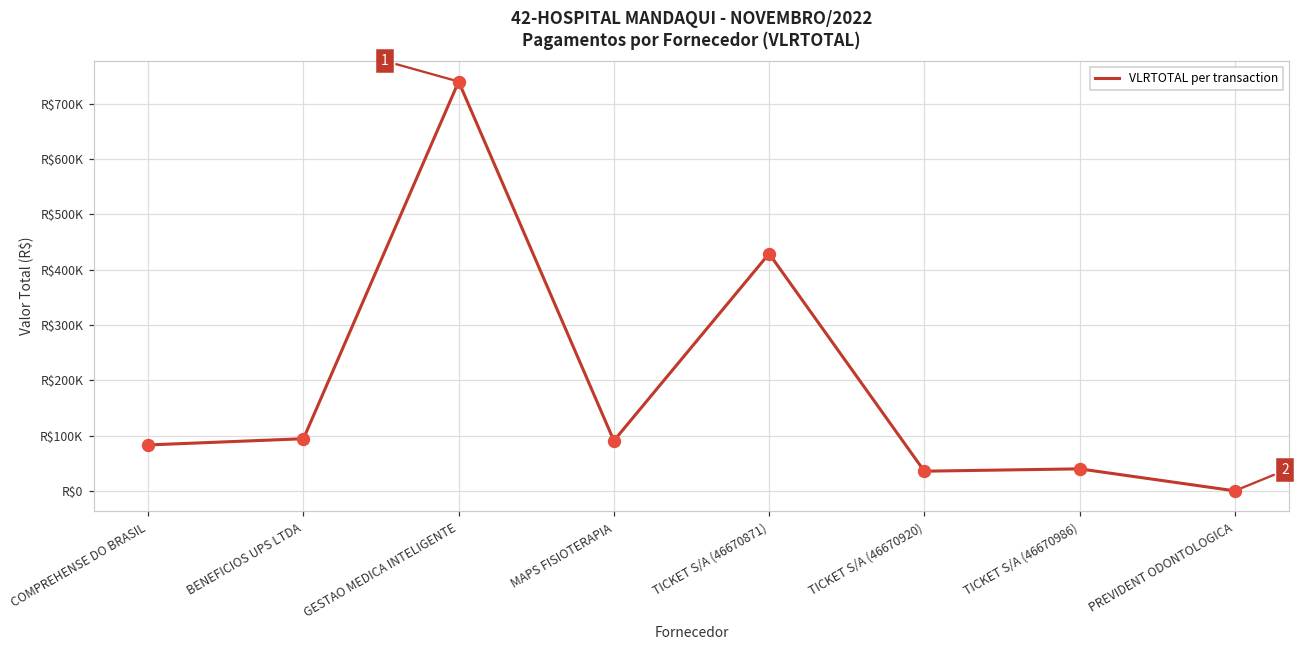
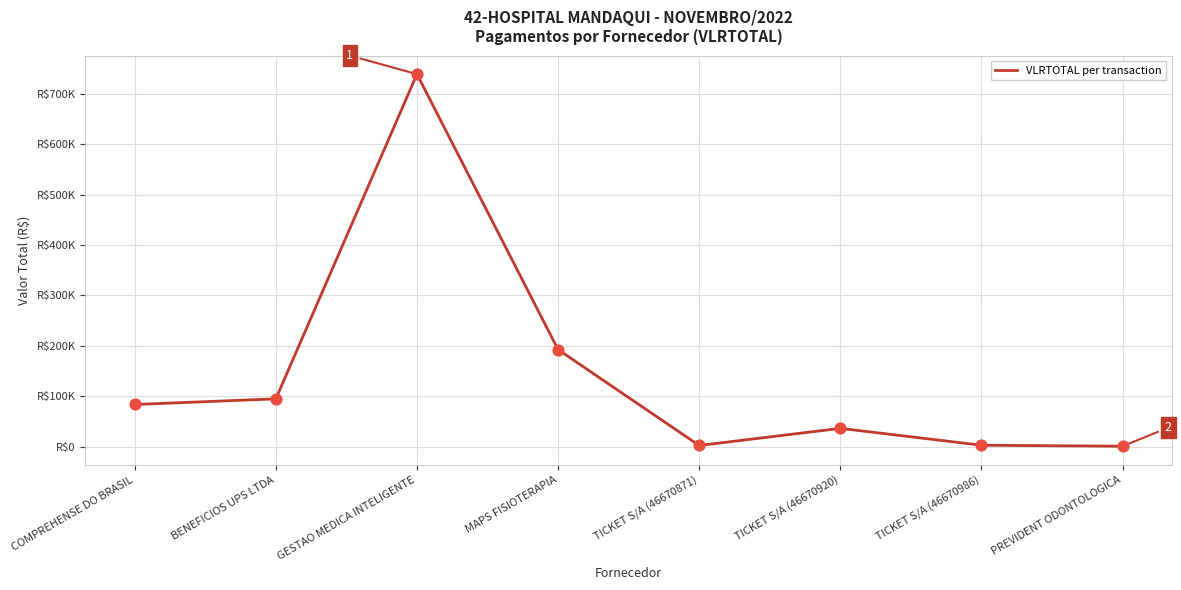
  {
    "COMPREHENSE DO BRASIL": "R$80000",
    "BENEFICIOS UPS LTDA": "R$90000",
    "GESTAO MEDICA INTELIGENTE": "R$740000",
-   "MAPS FISIOTERAPIA": "R$90000",
-   "TICKET S/A (46670871)": "R$430000",
+   "MAPS FISIOTERAPIA": "R$190000",
+   "TICKET S/A (46670871)": "R$0",
    "TICKET S/A (46670920)": "R$40000",
-   "TICKET S/A (46670986)": "R$40000",
+   "TICKET S/A (46670986)": "R$0",
    "PREVIDENT ODONTOLOGICA": "R$0"
  }
